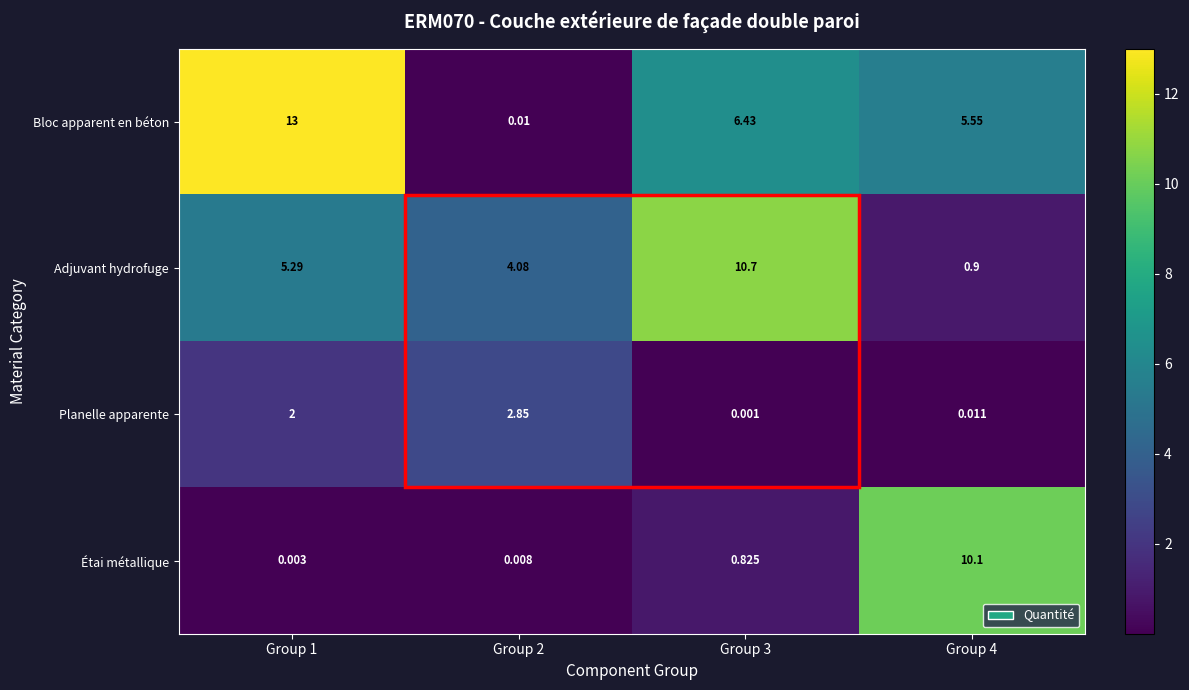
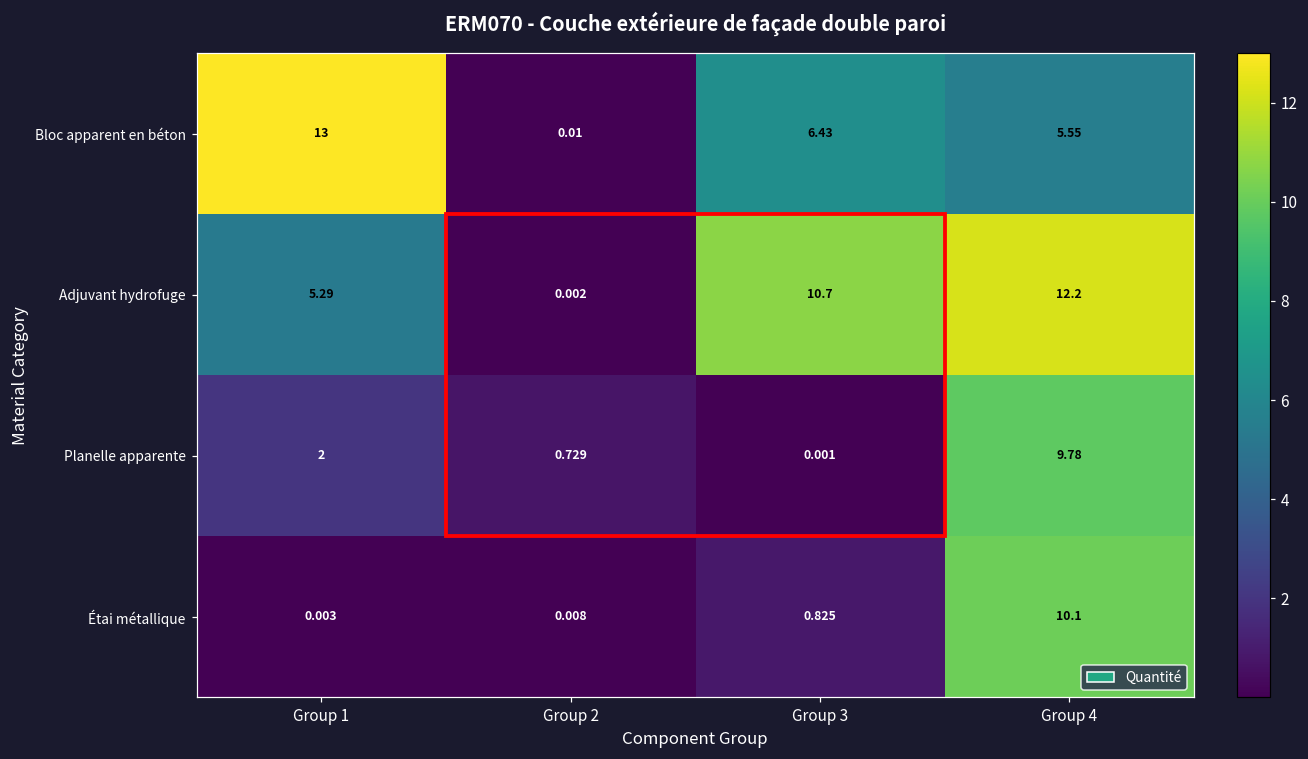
  {
    "Bloc apparent en béton": {
      "Group 1": 13,
      "Group 2": 0.01,
      "Group 3": 6.43,
      "Group 4": 5.55
    },
    "Adjuvant hydrofuge": {
      "Group 1": 5.29,
-     "Group 2": 4.08,
+     "Group 2": 0.002,
      "Group 3": 10.7,
-     "Group 4": 0.9
+     "Group 4": 12.2
    },
    "Planelle apparente": {
      "Group 1": 2,
-     "Group 2": 2.85,
+     "Group 2": 0.729,
      "Group 3": 0.001,
-     "Group 4": 0.011
+     "Group 4": 9.78
    },
    "Étai métallique": {
      "Group 1": 0.003,
      "Group 2": 0.008,
      "Group 3": 0.825,
      "Group 4": 10.1
    }
  }
